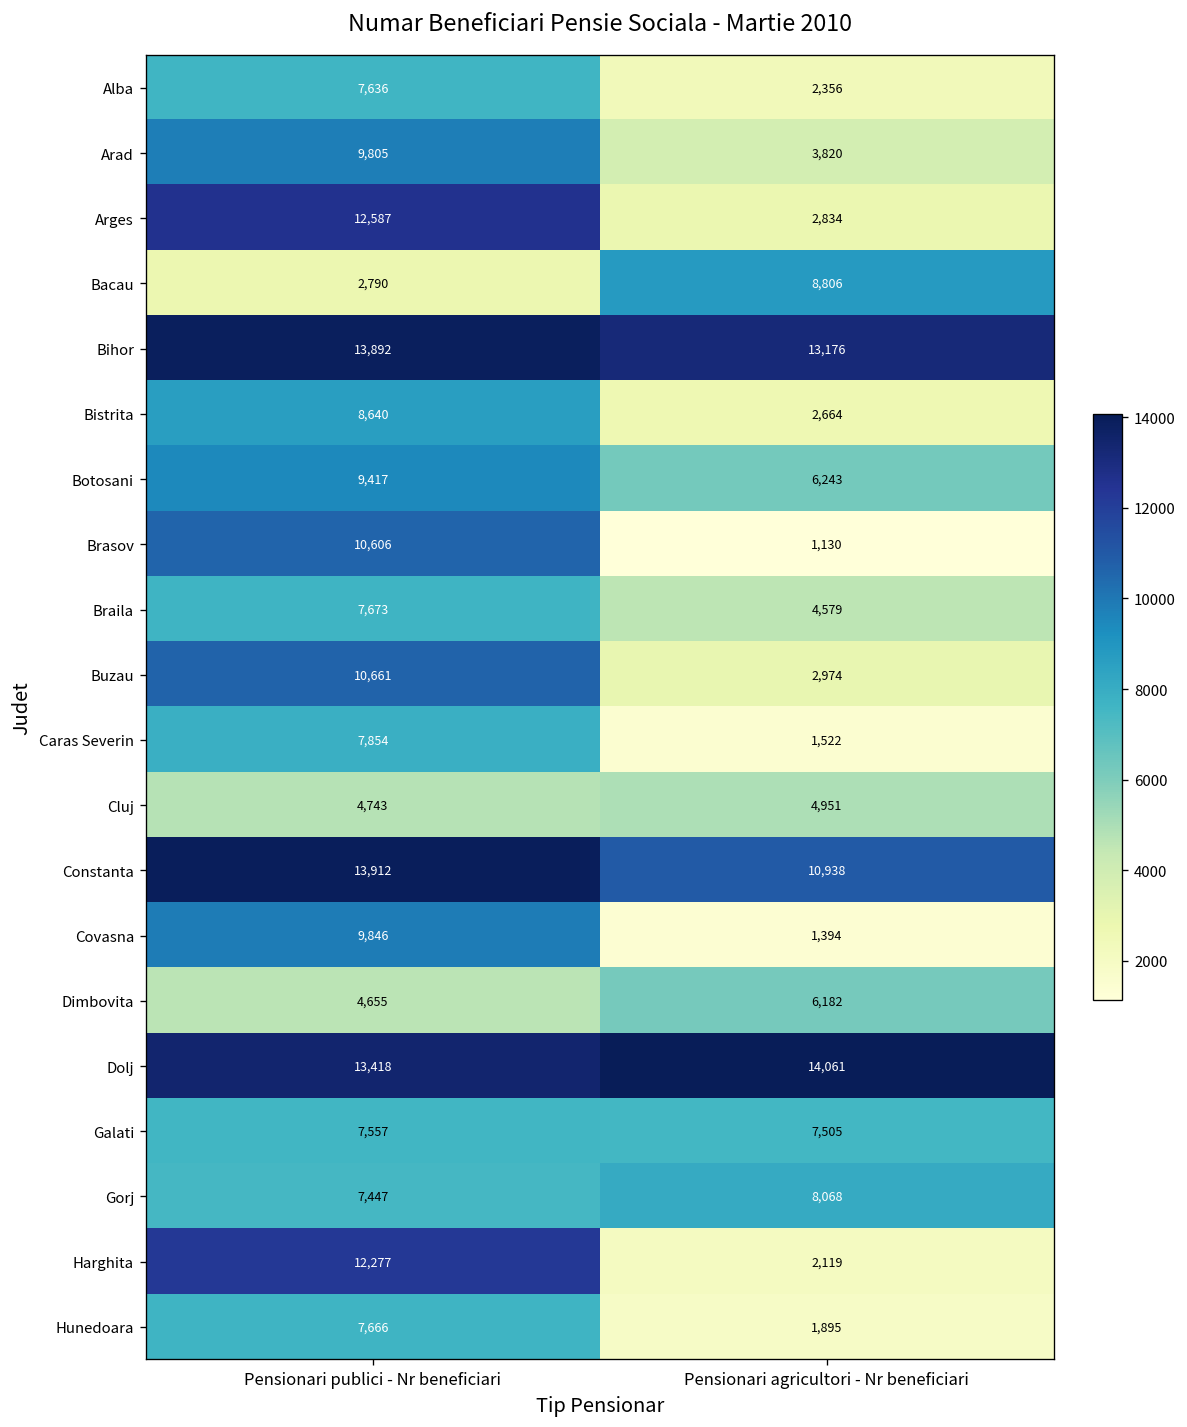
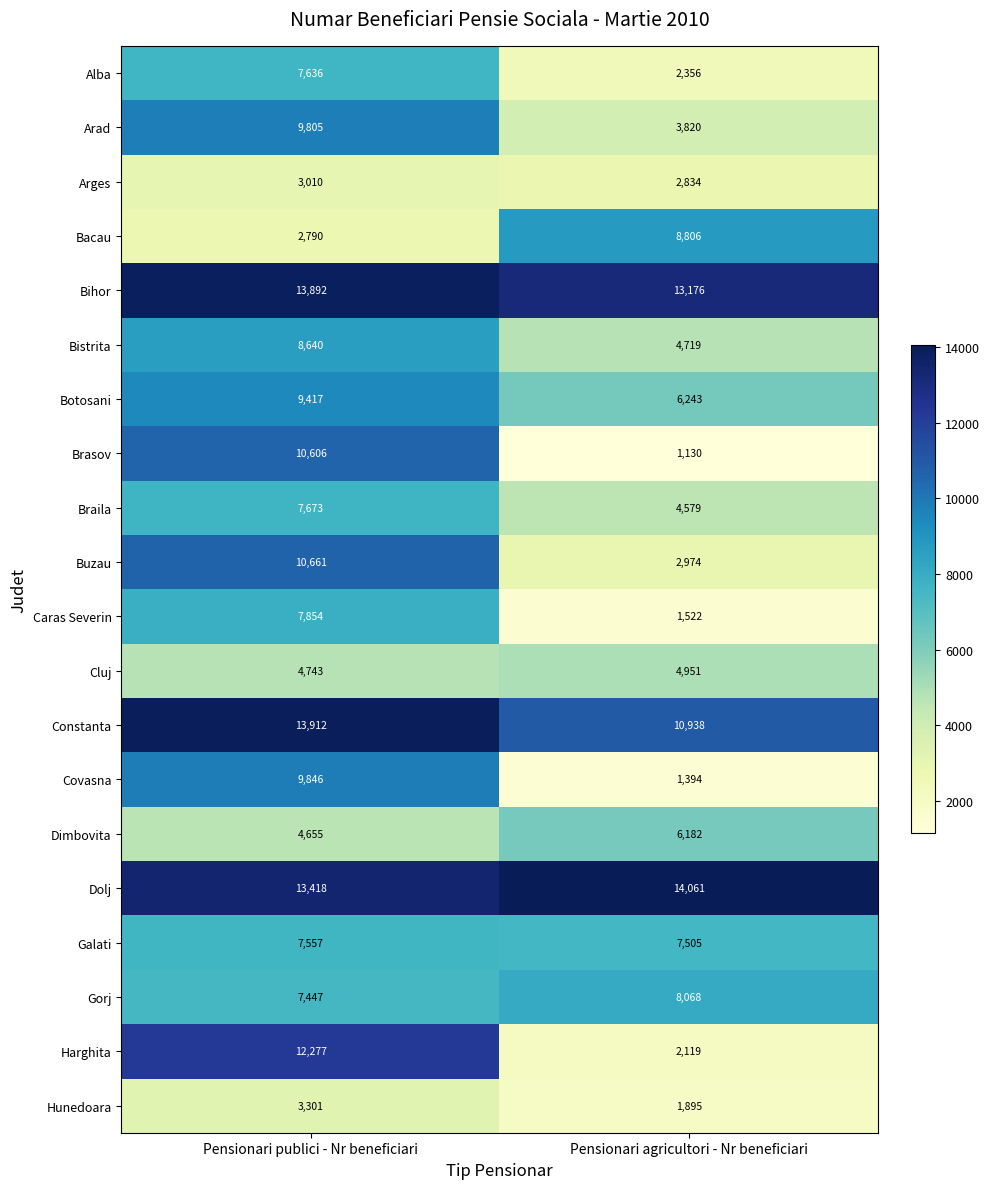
  {
    "Alba": {
      "Pensionari publici - Nr beneficiari": "7,636",
      "Pensionari agricultori - Nr beneficiari": "2,356"
    },
    "Arad": {
      "Pensionari publici - Nr beneficiari": "9,805",
      "Pensionari agricultori - Nr beneficiari": "3,820"
    },
    "Arges": {
-     "Pensionari publici - Nr beneficiari": "12,587",
+     "Pensionari publici - Nr beneficiari": "3,010",
      "Pensionari agricultori - Nr beneficiari": "2,834"
    },
    "Bacau": {
      "Pensionari publici - Nr beneficiari": "2,790",
      "Pensionari agricultori - Nr beneficiari": "8,806"
    },
    "Bihor": {
      "Pensionari publici - Nr beneficiari": "13,892",
      "Pensionari agricultori - Nr beneficiari": "13,176"
    },
    "Bistrita": {
      "Pensionari publici - Nr beneficiari": "8,640",
-     "Pensionari agricultori - Nr beneficiari": "2,664"
+     "Pensionari agricultori - Nr beneficiari": "4,719"
    },
    "Botosani": {
      "Pensionari publici - Nr beneficiari": "9,417",
      "Pensionari agricultori - Nr beneficiari": "6,243"
    },
    "Brasov": {
      "Pensionari publici - Nr beneficiari": "10,606",
      "Pensionari agricultori - Nr beneficiari": "1,130"
    },
    "Braila": {
      "Pensionari publici - Nr beneficiari": "7,673",
      "Pensionari agricultori - Nr beneficiari": "4,579"
    },
    "Buzau": {
      "Pensionari publici - Nr beneficiari": "10,661",
      "Pensionari agricultori - Nr beneficiari": "2,974"
    },
    "Caras Severin": {
      "Pensionari publici - Nr beneficiari": "7,854",
      "Pensionari agricultori - Nr beneficiari": "1,522"
    },
    "Cluj": {
      "Pensionari publici - Nr beneficiari": "4,743",
      "Pensionari agricultori - Nr beneficiari": "4,951"
    },
    "Constanta": {
      "Pensionari publici - Nr beneficiari": "13,912",
      "Pensionari agricultori - Nr beneficiari": "10,938"
    },
    "Covasna": {
      "Pensionari publici - Nr beneficiari": "9,846",
      "Pensionari agricultori - Nr beneficiari": "1,394"
    },
    "Dimbovita": {
      "Pensionari publici - Nr beneficiari": "4,655",
      "Pensionari agricultori - Nr beneficiari": "6,182"
    },
    "Dolj": {
      "Pensionari publici - Nr beneficiari": "13,418",
      "Pensionari agricultori - Nr beneficiari": "14,061"
    },
    "Galati": {
      "Pensionari publici - Nr beneficiari": "7,557",
      "Pensionari agricultori - Nr beneficiari": "7,505"
    },
    "Gorj": {
      "Pensionari publici - Nr beneficiari": "7,447",
      "Pensionari agricultori - Nr beneficiari": "8,068"
    },
    "Harghita": {
      "Pensionari publici - Nr beneficiari": "12,277",
      "Pensionari agricultori - Nr beneficiari": "2,119"
    },
    "Hunedoara": {
-     "Pensionari publici - Nr beneficiari": "7,666",
+     "Pensionari publici - Nr beneficiari": "3,301",
      "Pensionari agricultori - Nr beneficiari": "1,895"
    }
  }
